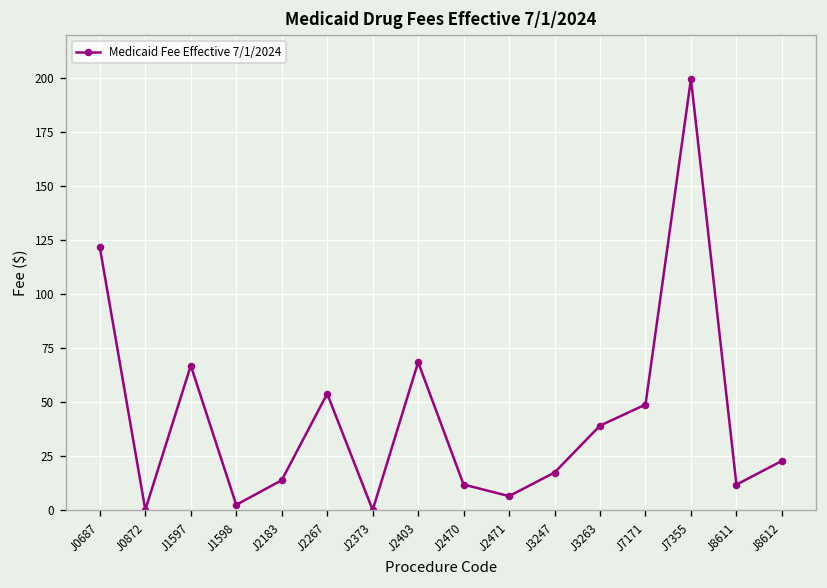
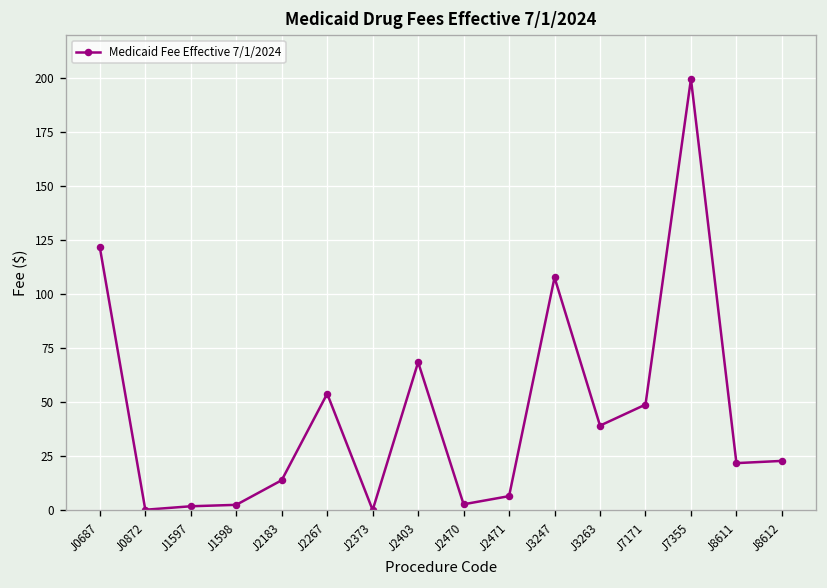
  {
    "J0687": 122,
    "J0872": 0,
-   "J1597": 67,
+   "J1597": 2,
    "J1598": 3,
    "J2183": 14,
    "J2267": 54,
    "J2373": 0,
    "J2403": 69,
-   "J2470": 12,
+   "J2470": 3,
    "J2471": 7,
-   "J3247": 18,
+   "J3247": 108,
    "J3263": 39,
    "J7171": 49,
    "J7355": 200,
-   "J8611": 12,
+   "J8611": 22,
    "J8612": 23
  }
